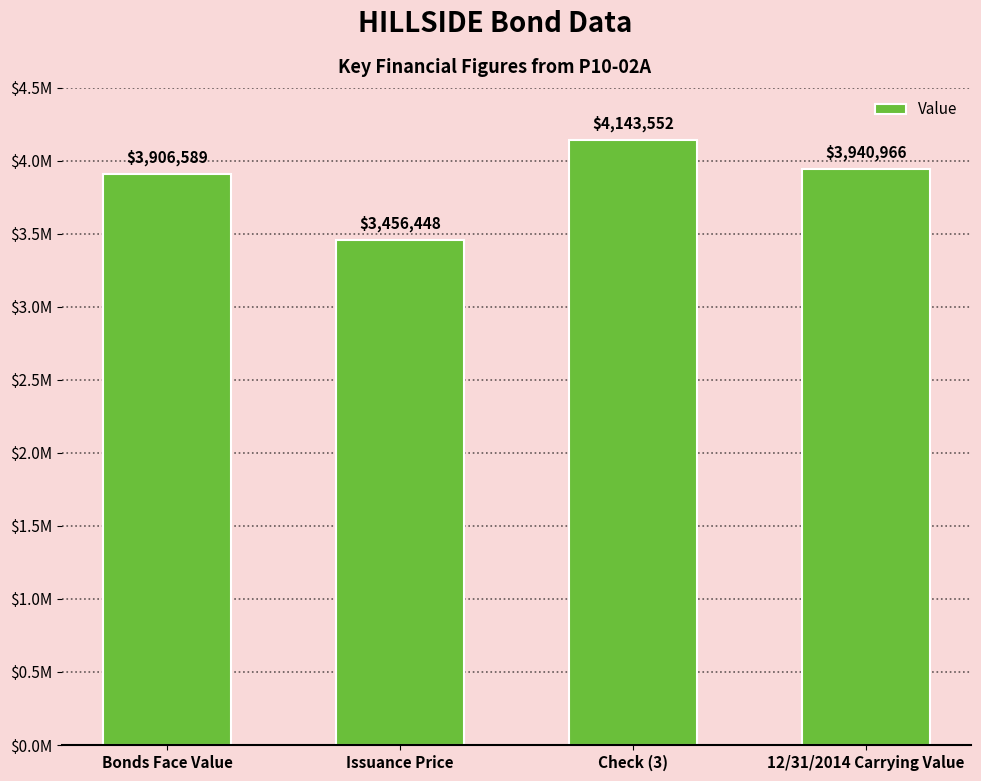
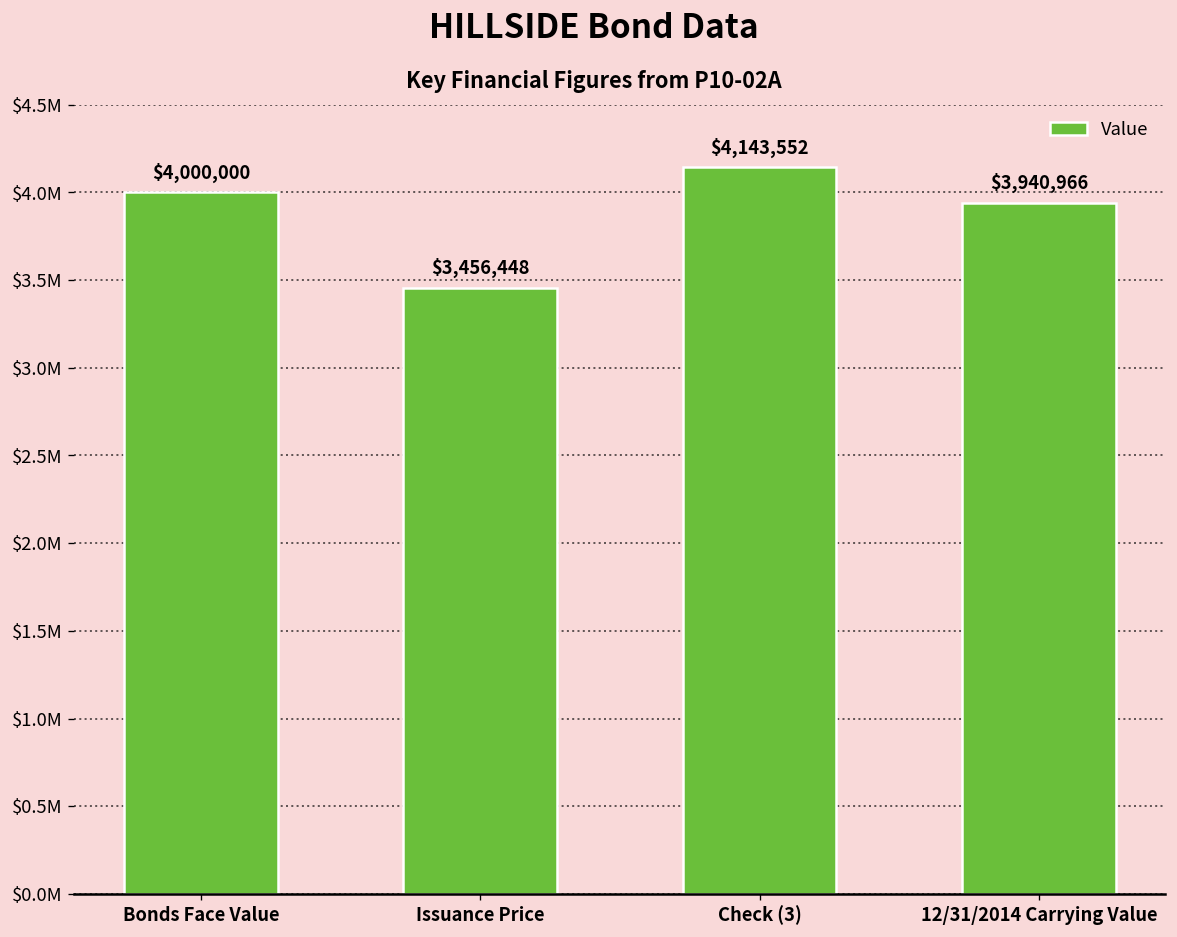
  {
-   "Bonds Face Value": "$3,906,589",
+   "Bonds Face Value": "$4,000,000",
    "Issuance Price": "$3,456,448",
    "Check (3)": "$4,143,552",
    "12/31/2014 Carrying Value": "$3,940,966"
  }
